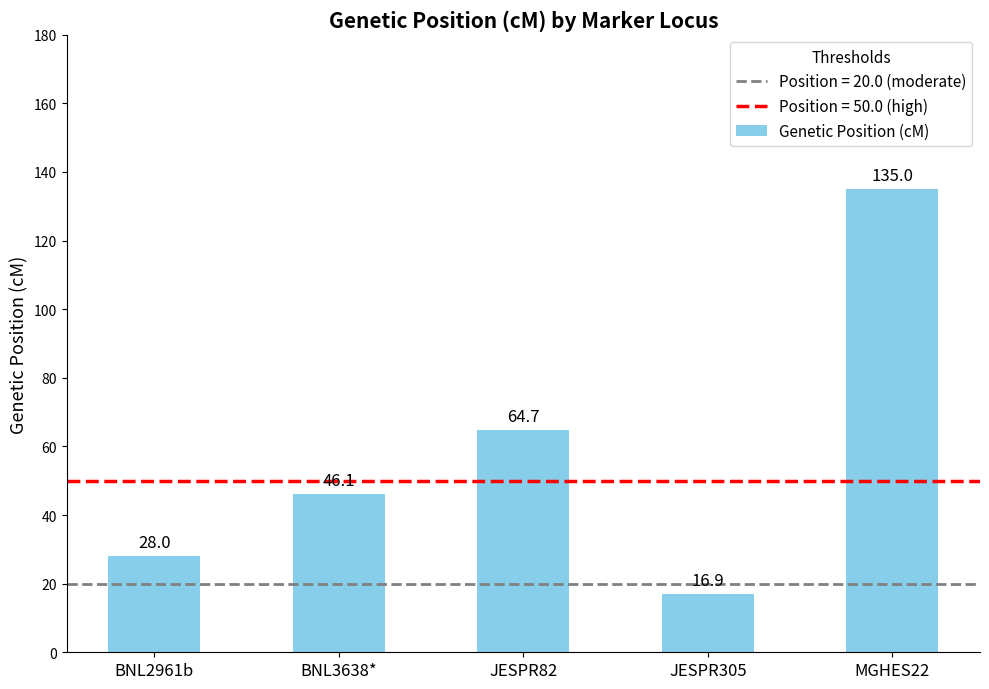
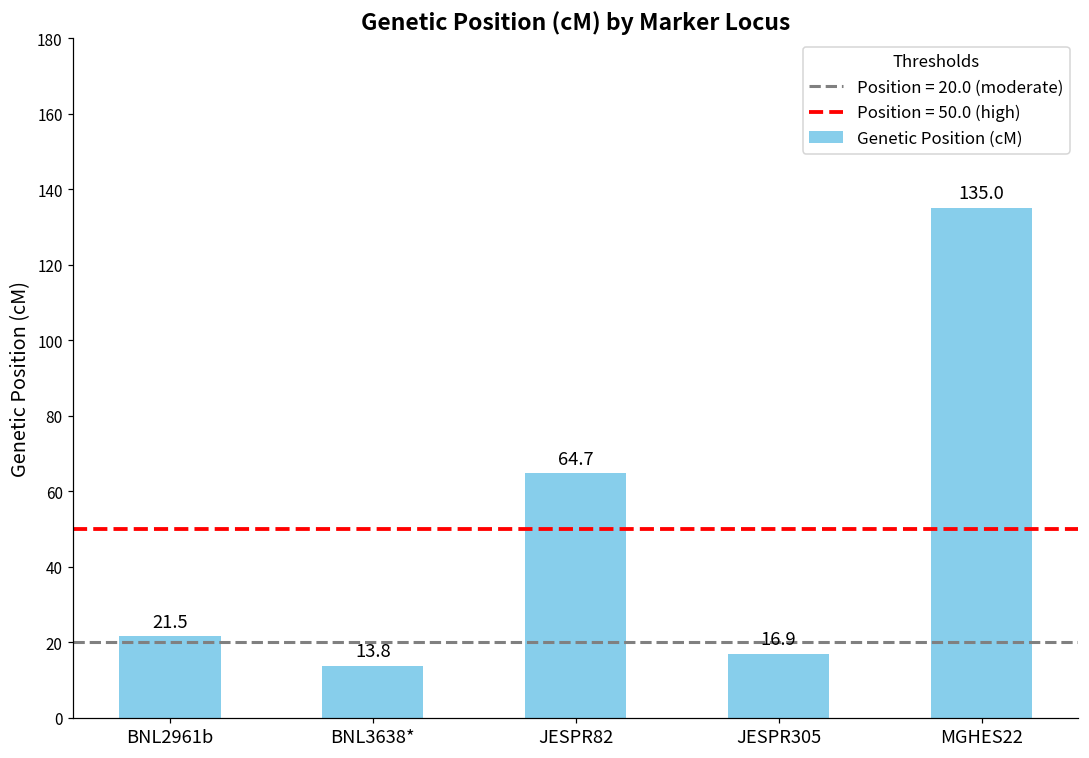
  {
-   "BNL2961b": 28.0,
-   "BNL3638*": 46.1,
+   "BNL2961b": 21.5,
+   "BNL3638*": 13.8,
    "JESPR82": 64.7,
    "JESPR305": 16.9,
    "MGHES22": 135.0
  }
